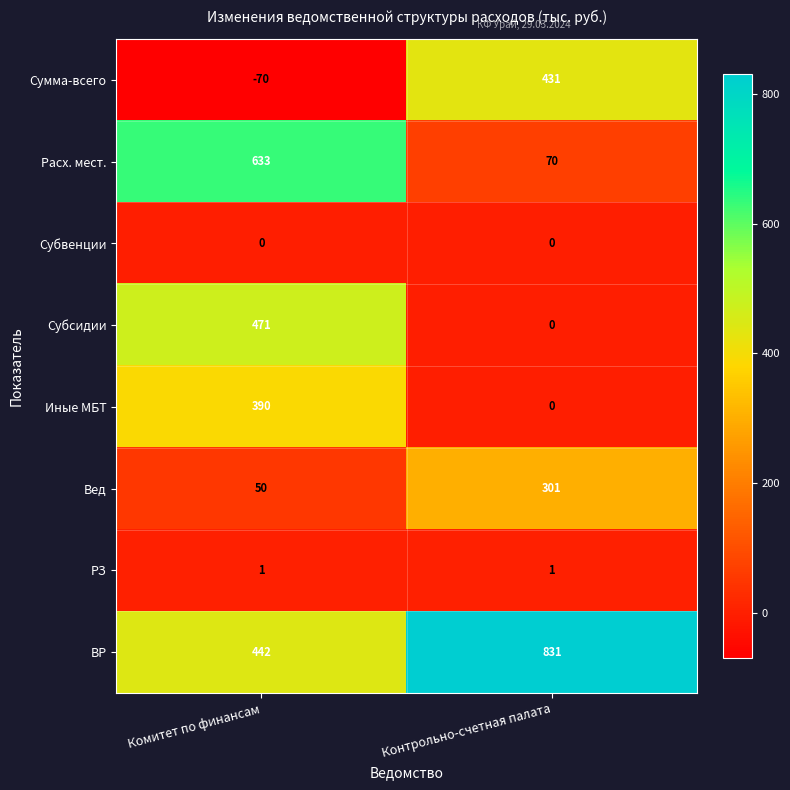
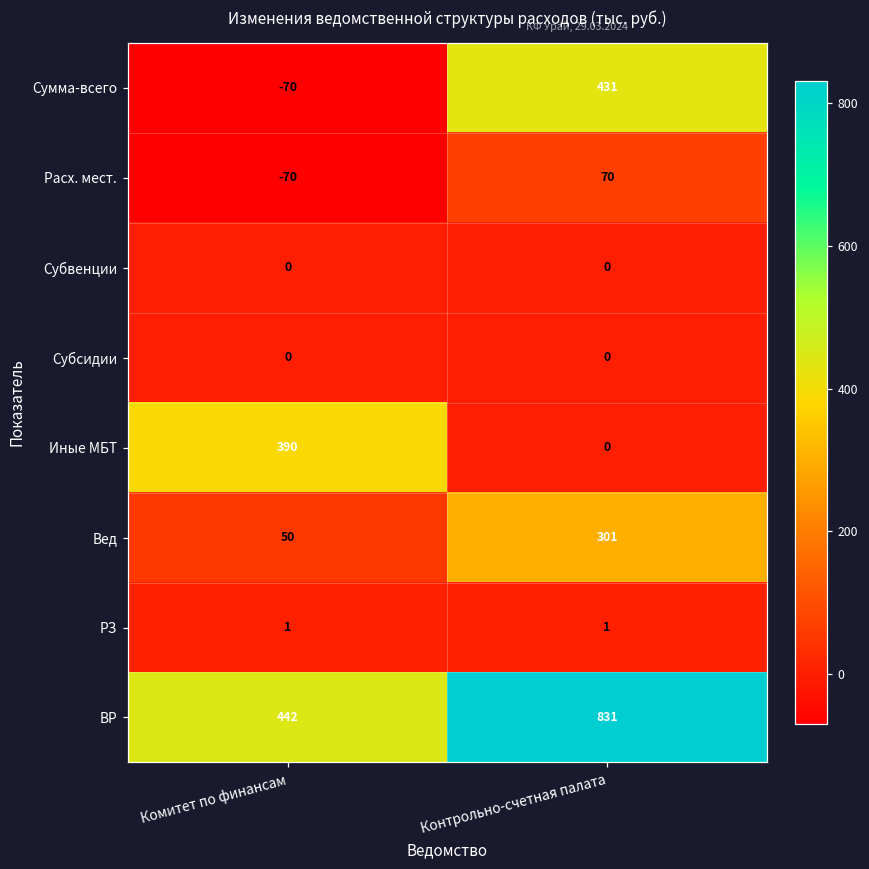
  {
    "Сумма-всего": {
      "Комитет по финансам": -70,
      "Контрольно-счетная палата": 431
    },
    "Расх. мест.": {
-     "Комитет по финансам": 633,
+     "Комитет по финансам": -70,
      "Контрольно-счетная палата": 70
    },
    "Субвенции": {
      "Комитет по финансам": 0,
      "Контрольно-счетная палата": 0
    },
    "Субсидии": {
-     "Комитет по финансам": 471,
+     "Комитет по финансам": 0,
      "Контрольно-счетная палата": 0
    },
    "Иные МБТ": {
      "Комитет по финансам": 390,
      "Контрольно-счетная палата": 0
    },
    "Вед": {
      "Комитет по финансам": 50,
      "Контрольно-счетная палата": 301
    },
    "РЗ": {
      "Комитет по финансам": 1,
      "Контрольно-счетная палата": 1
    },
    "ВР": {
      "Комитет по финансам": 442,
      "Контрольно-счетная палата": 831
    }
  }
